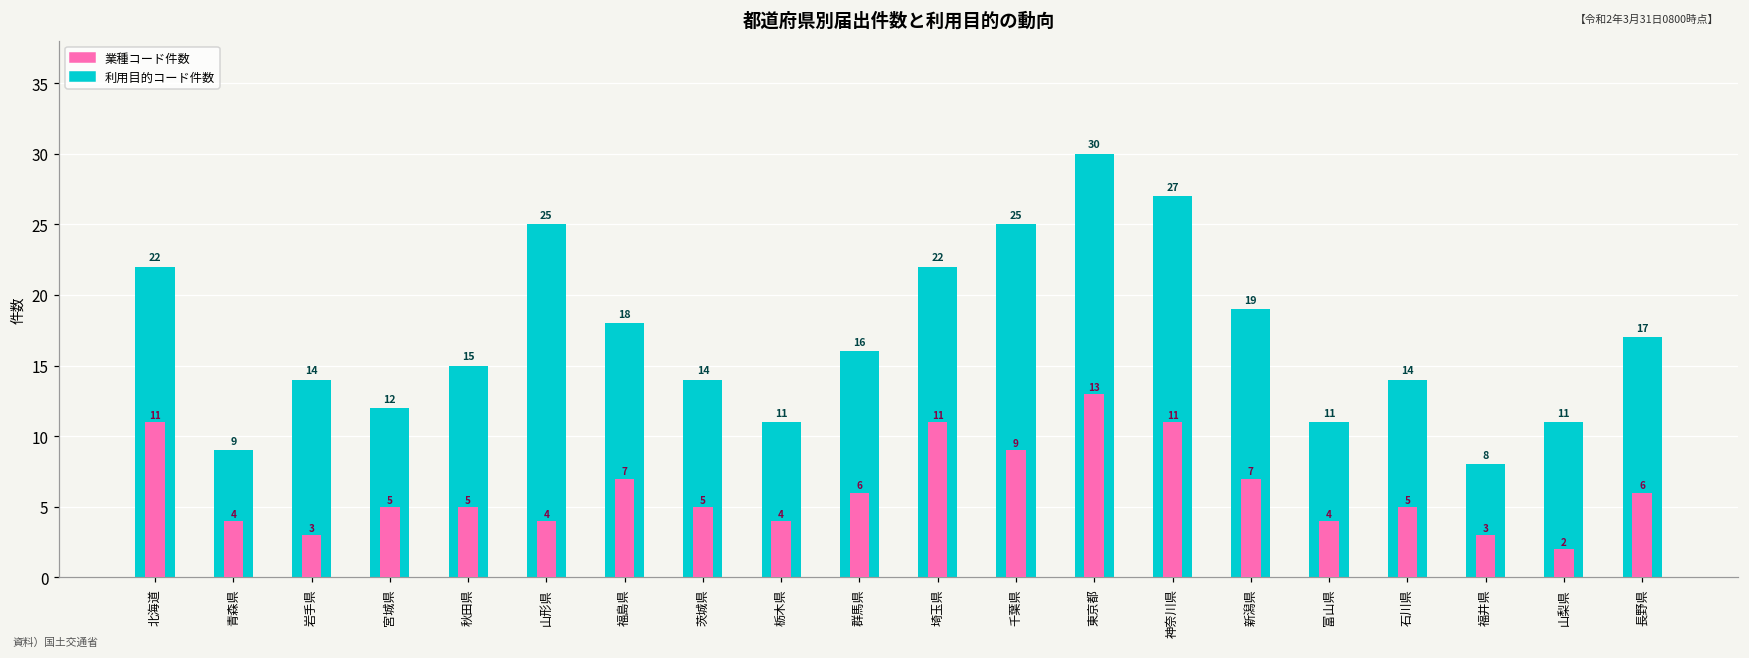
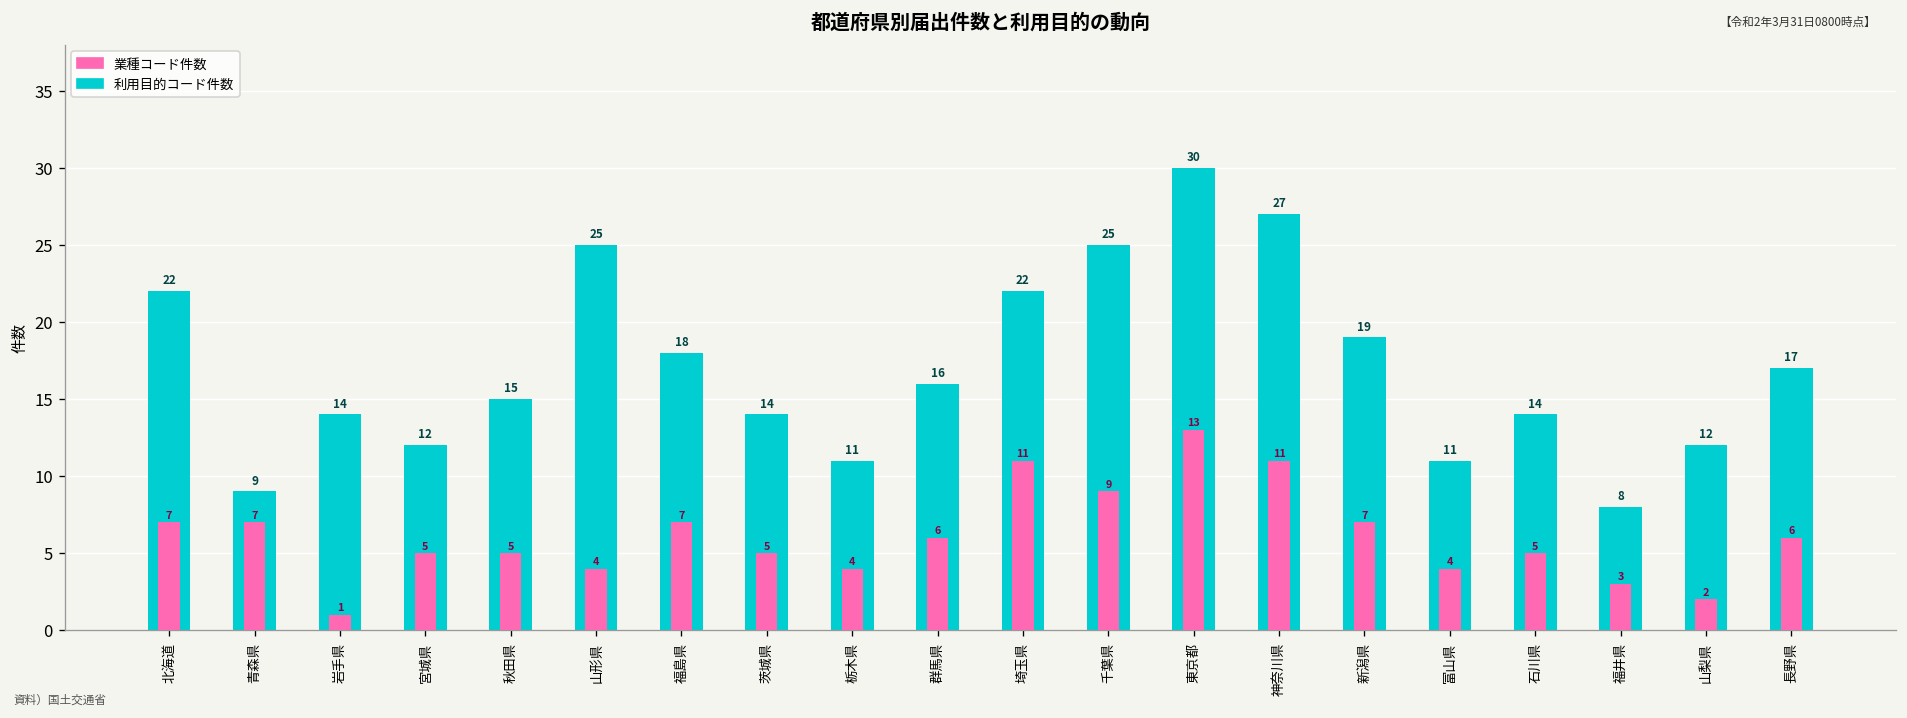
  {
    "利用目的コード件数": {
      "北海道": 22,
      "青森県": 9,
      "岩手県": 14,
      "宮城県": 12,
      "秋田県": 15,
      "山形県": 25,
      "福島県": 18,
      "茨城県": 14,
      "栃木県": 11,
      "群馬県": 16,
      "埼玉県": 22,
      "千葉県": 25,
      "東京都": 30,
      "神奈川県": 27,
      "新潟県": 19,
      "富山県": 11,
      "石川県": 14,
      "福井県": 8,
-     "山梨県": 11,
+     "山梨県": 12,
      "長野県": 17
    },
    "業種コード件数": {
-     "北海道": 11,
-     "青森県": 4,
-     "岩手県": 3
+     "北海道": 7,
+     "青森県": 7,
+     "岩手県": 1
    }
  }
